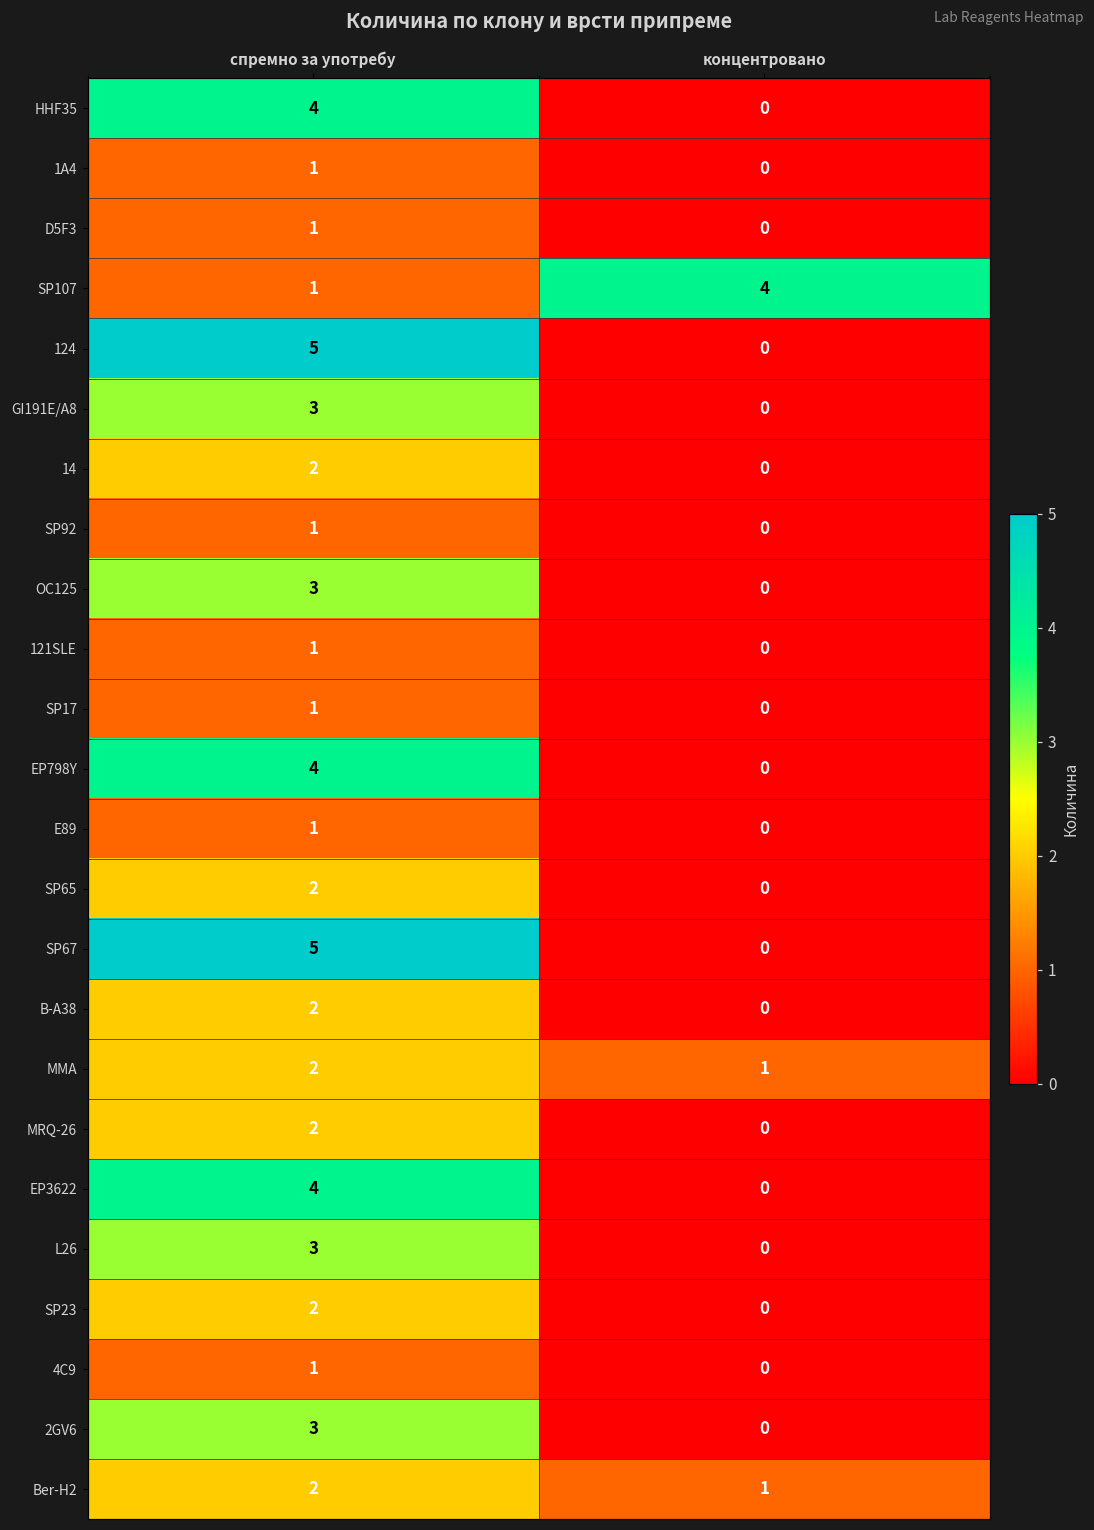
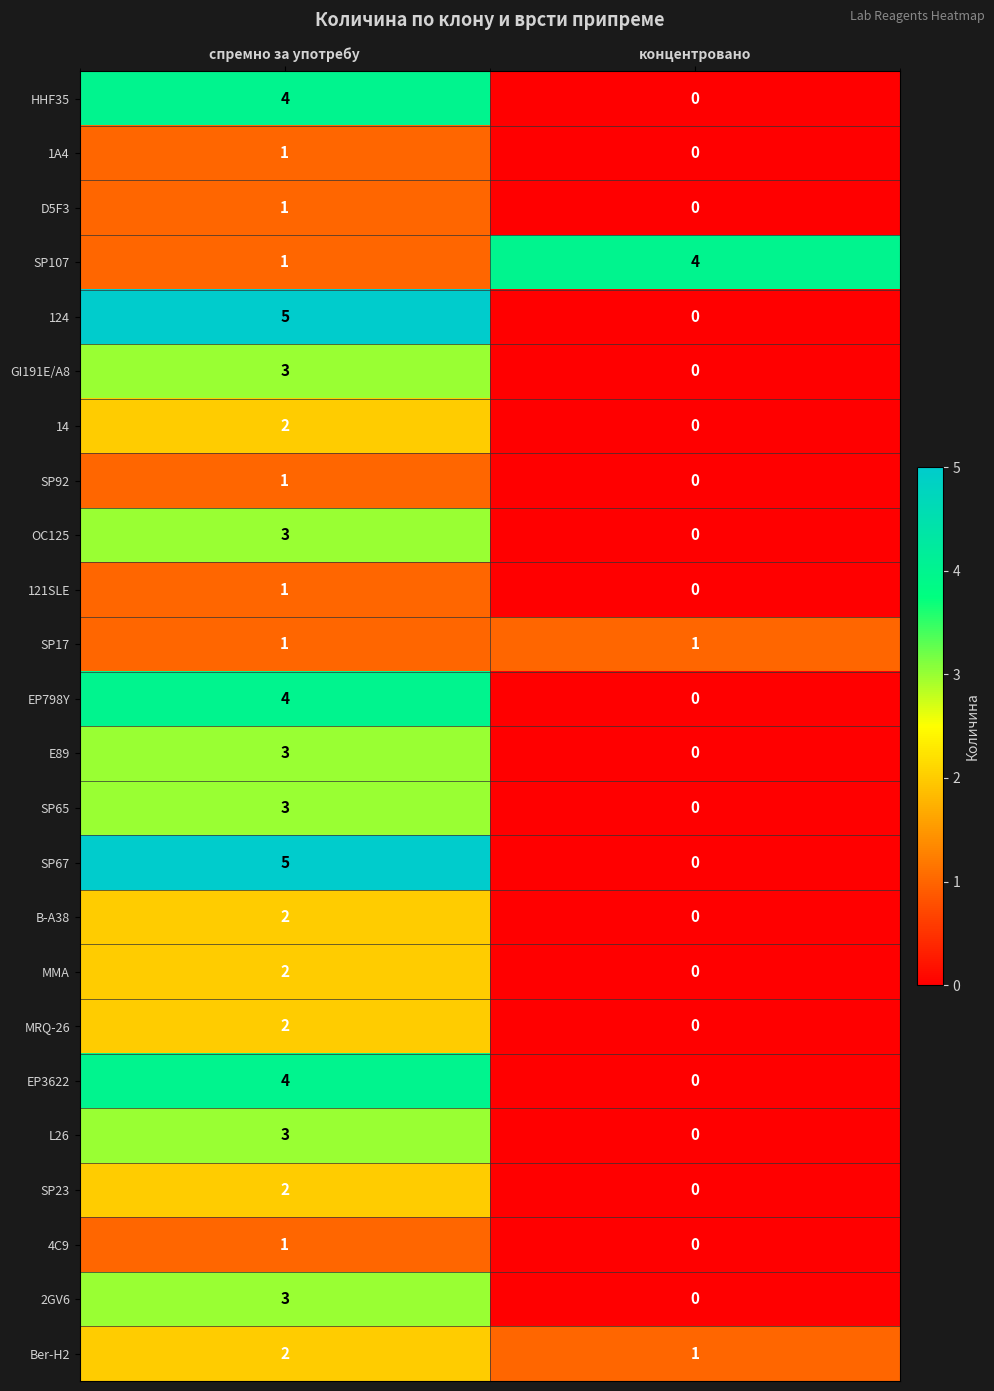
  {
    "HHF35": {
      "спремно за употребу": 4,
      "концентровано": 0
    },
    "1A4": {
      "спремно за употребу": 1,
      "концентровано": 0
    },
    "D5F3": {
      "спремно за употребу": 1,
      "концентровано": 0
    },
    "SP107": {
      "спремно за употребу": 1,
      "концентровано": 4
    },
    "124": {
      "спремно за употребу": 5,
      "концентровано": 0
    },
    "GI191E/A8": {
      "спремно за употребу": 3,
      "концентровано": 0
    },
    "14": {
      "спремно за употребу": 2,
      "концентровано": 0
    },
    "SP92": {
      "спремно за употребу": 1,
      "концентровано": 0
    },
    "OC125": {
      "спремно за употребу": 3,
      "концентровано": 0
    },
    "121SLE": {
      "спремно за употребу": 1,
      "концентровано": 0
    },
    "SP17": {
      "спремно за употребу": 1,
-     "концентровано": 0
+     "концентровано": 1
    },
    "EP798Y": {
      "спремно за употребу": 4,
      "концентровано": 0
    },
    "E89": {
-     "спремно за употребу": 1,
+     "спремно за употребу": 3,
      "концентровано": 0
    },
    "SP65": {
-     "спремно за употребу": 2,
+     "спремно за употребу": 3,
      "концентровано": 0
    },
    "SP67": {
      "спремно за употребу": 5,
      "концентровано": 0
    },
    "B-A38": {
      "спремно за употребу": 2,
      "концентровано": 0
    },
    "MMA": {
      "спремно за употребу": 2,
-     "концентровано": 1
+     "концентровано": 0
    },
    "MRQ-26": {
      "спремно за употребу": 2,
      "концентровано": 0
    },
    "EP3622": {
      "спремно за употребу": 4,
      "концентровано": 0
    },
    "L26": {
      "спремно за употребу": 3,
      "концентровано": 0
    },
    "SP23": {
      "спремно за употребу": 2,
      "концентровано": 0
    },
    "4C9": {
      "спремно за употребу": 1,
      "концентровано": 0
    },
    "2GV6": {
      "спремно за употребу": 3,
      "концентровано": 0
    },
    "Ber-H2": {
      "спремно за употребу": 2,
      "концентровано": 1
    }
  }
